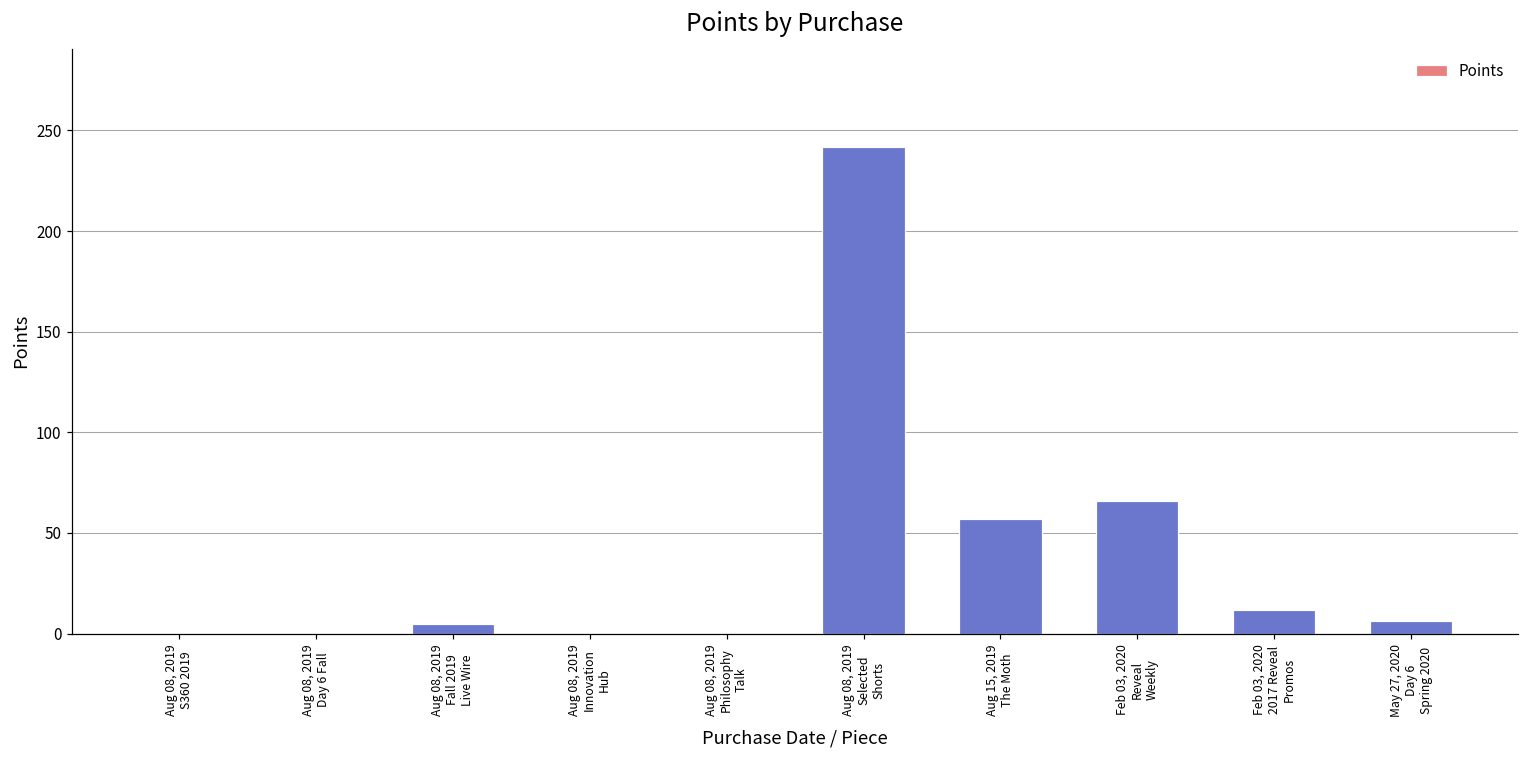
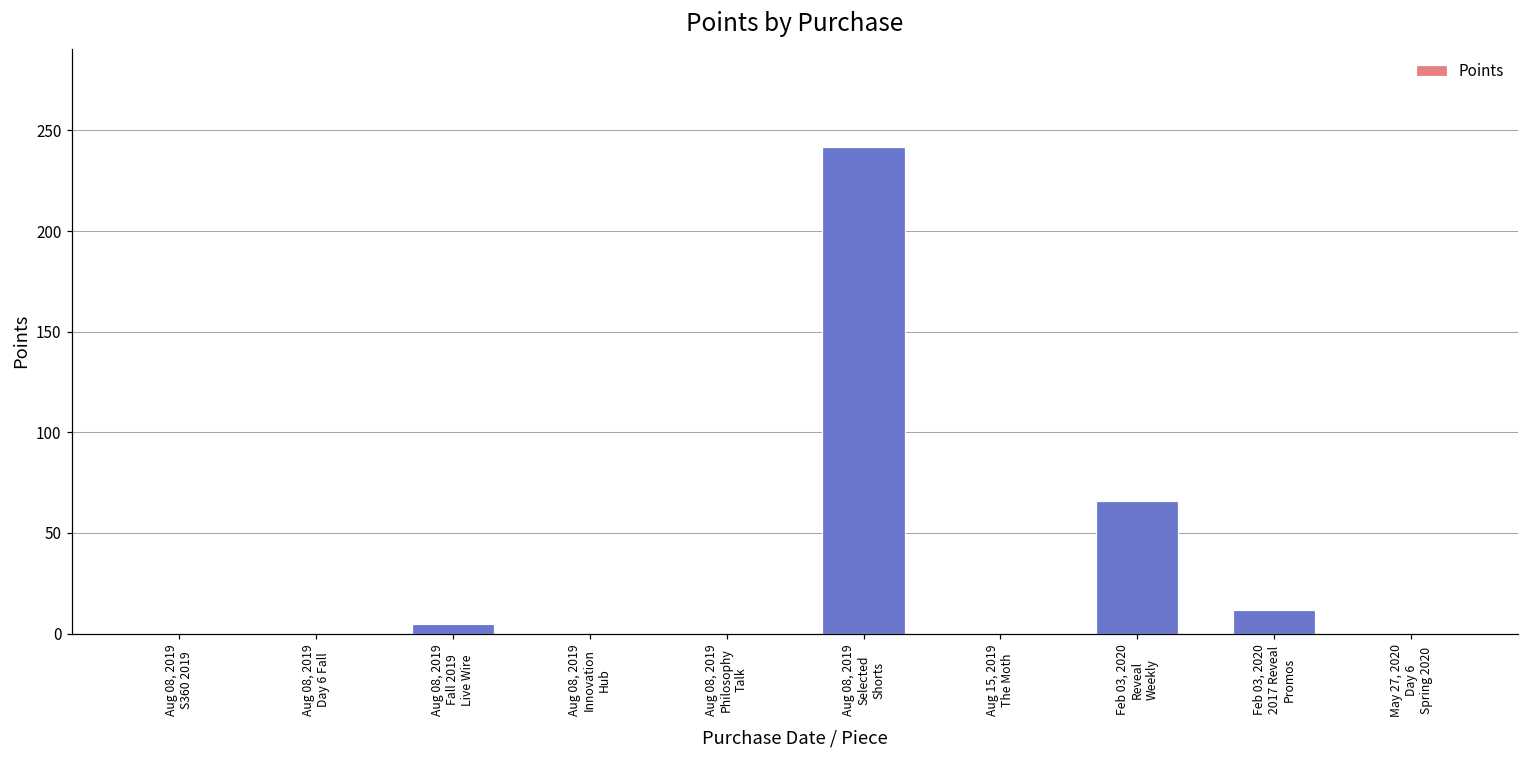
  {
    "Aug 08, 2019 S360 2019": 0,
    "Aug 08, 2019 Day 6 Fall": 0,
    "Aug 08, 2019 Fall 2019 Live Wire": 5,
    "Aug 08, 2019 Innovation Hub": 0,
    "Aug 08, 2019 Philosophy Talk": 0,
    "Aug 08, 2019 Selected Shorts": 242,
-   "Aug 15, 2019 The Moth": 57,
+   "Aug 15, 2019 The Moth": 0,
    "Feb 03, 2020 Reveal Weekly": 66,
    "Feb 03, 2020 2017 Reveal Promos": 12,
-   "May 27, 2020 Day 6 Spring 2020": 6
+   "May 27, 2020 Day 6 Spring 2020": 0
  }
